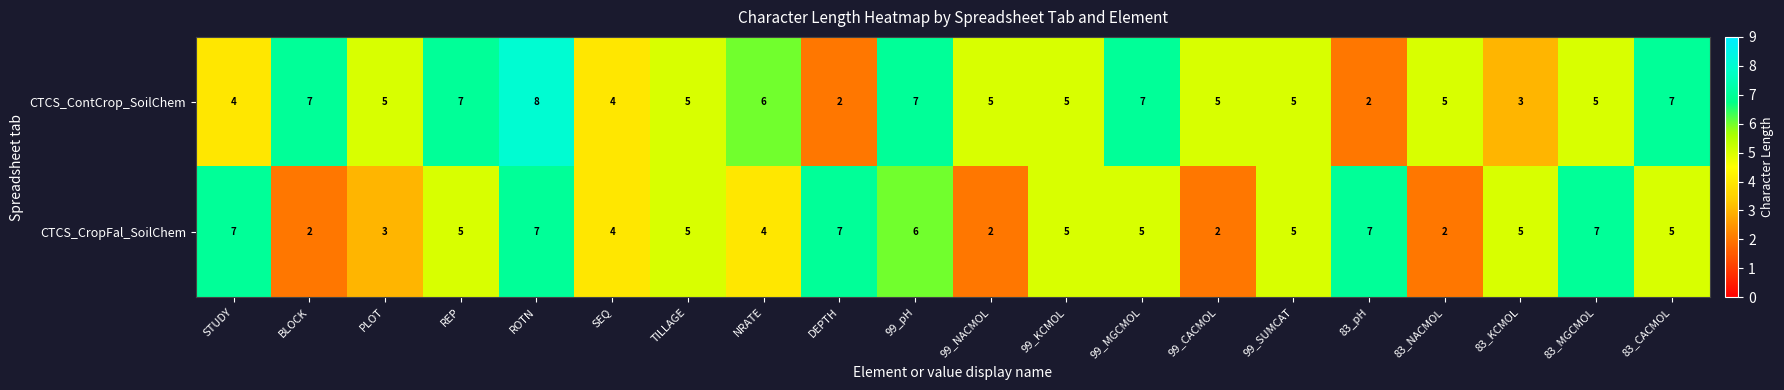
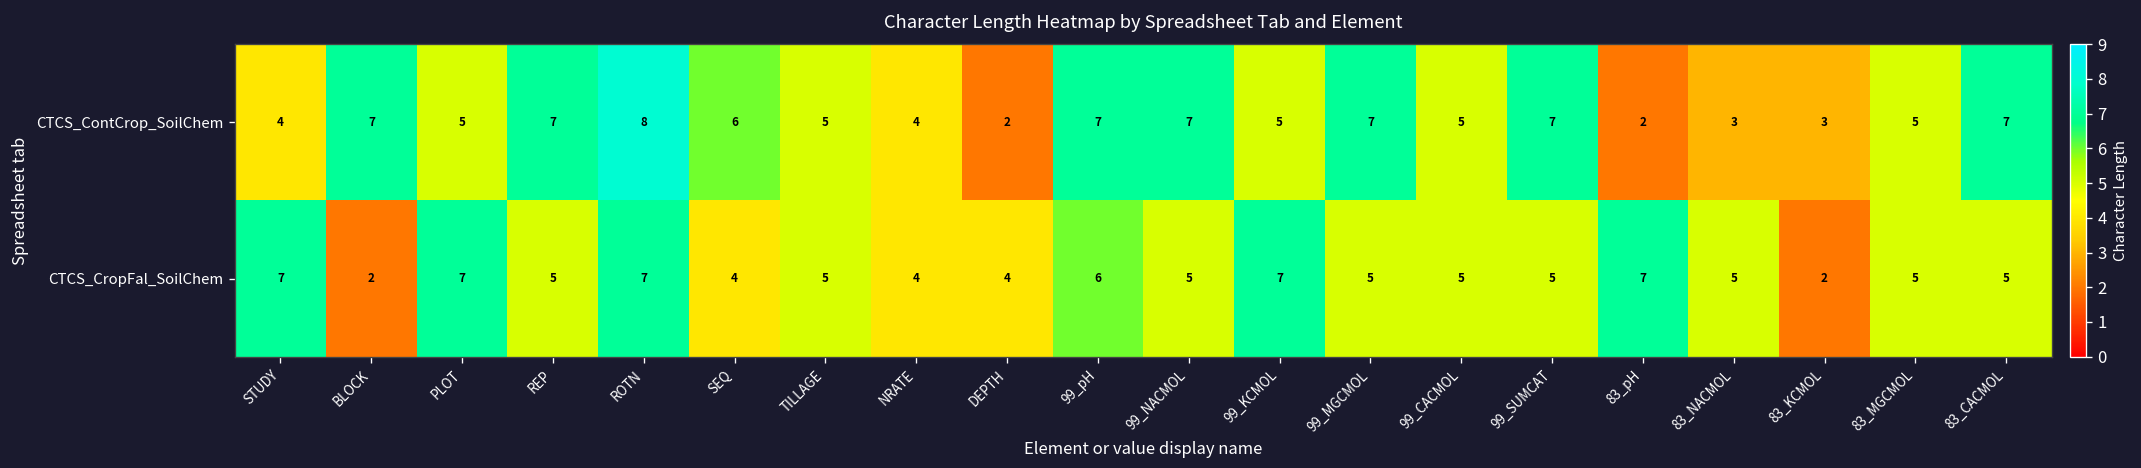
  {
    "CTCS_ContCrop_SoilChem": {
      "STUDY": 4,
      "BLOCK": 7,
      "PLOT": 5,
      "REP": 7,
      "ROTN": 8,
-     "SEQ": 4,
+     "SEQ": 6,
      "TILLAGE": 5,
-     "NRATE": 6,
+     "NRATE": 4,
      "DEPTH": 2,
      "99_pH": 7,
-     "99_NACMOL": 5,
+     "99_NACMOL": 7,
      "99_KCMOL": 5,
      "99_MGCMOL": 7,
      "99_CACMOL": 5,
-     "99_SUMCAT": 5,
+     "99_SUMCAT": 7,
      "83_pH": 2,
-     "83_NACMOL": 5,
+     "83_NACMOL": 3,
      "83_KCMOL": 3,
      "83_MGCMOL": 5,
      "83_CACMOL": 7
    },
    "CTCS_CropFal_SoilChem": {
      "STUDY": 7,
      "BLOCK": 2,
-     "PLOT": 3,
+     "PLOT": 7,
      "REP": 5,
      "ROTN": 7,
      "SEQ": 4,
      "TILLAGE": 5,
      "NRATE": 4,
-     "DEPTH": 7,
+     "DEPTH": 4,
      "99_pH": 6,
-     "99_NACMOL": 2,
-     "99_KCMOL": 5,
+     "99_NACMOL": 5,
+     "99_KCMOL": 7,
      "99_MGCMOL": 5,
-     "99_CACMOL": 2,
+     "99_CACMOL": 5,
      "99_SUMCAT": 5,
      "83_pH": 7,
-     "83_NACMOL": 2,
-     "83_KCMOL": 5,
-     "83_MGCMOL": 7,
+     "83_NACMOL": 5,
+     "83_KCMOL": 2,
+     "83_MGCMOL": 5,
      "83_CACMOL": 5
    }
  }
